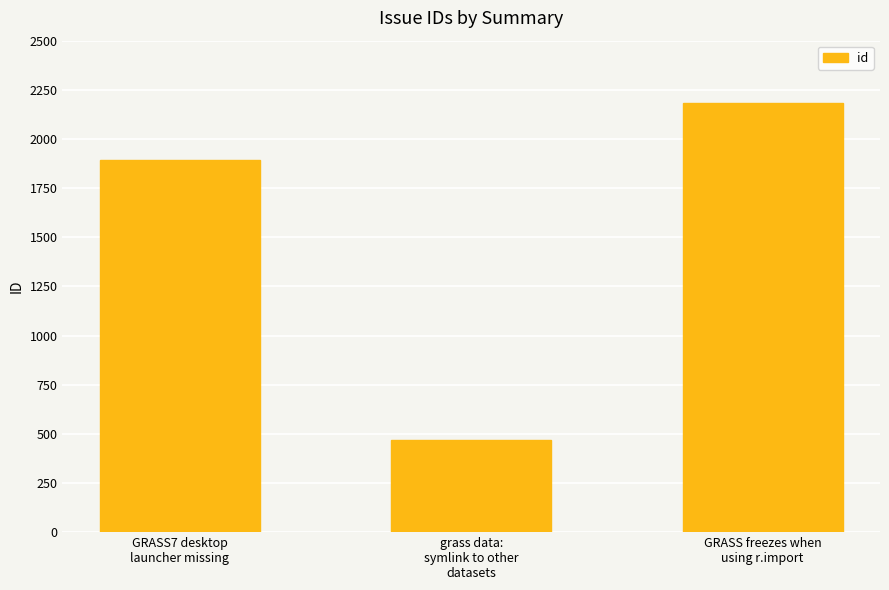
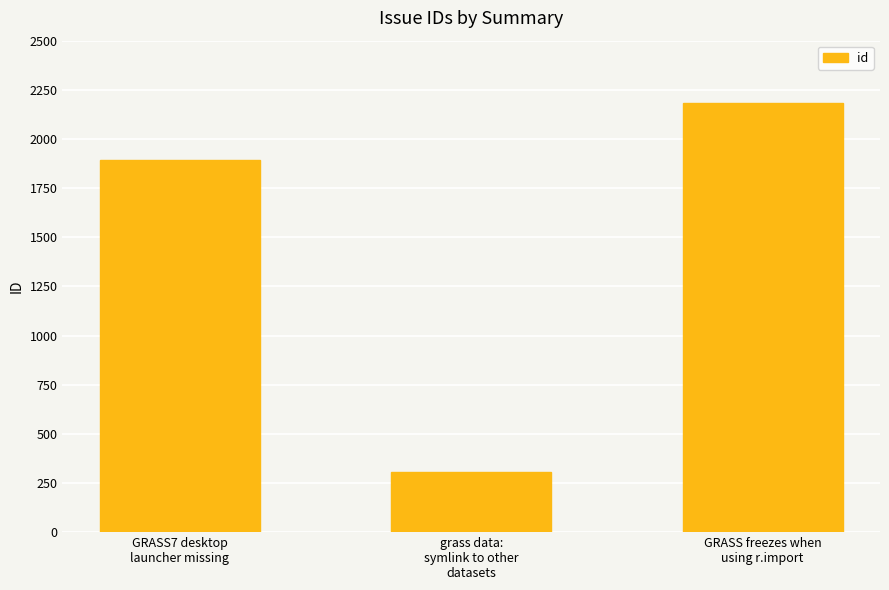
  {
    "GRASS7 desktop launcher missing": 1890,
-   "grass data: symlink to other datasets": 470,
+   "grass data: symlink to other datasets": 310,
    "GRASS freezes when using r.import": 2180
  }
